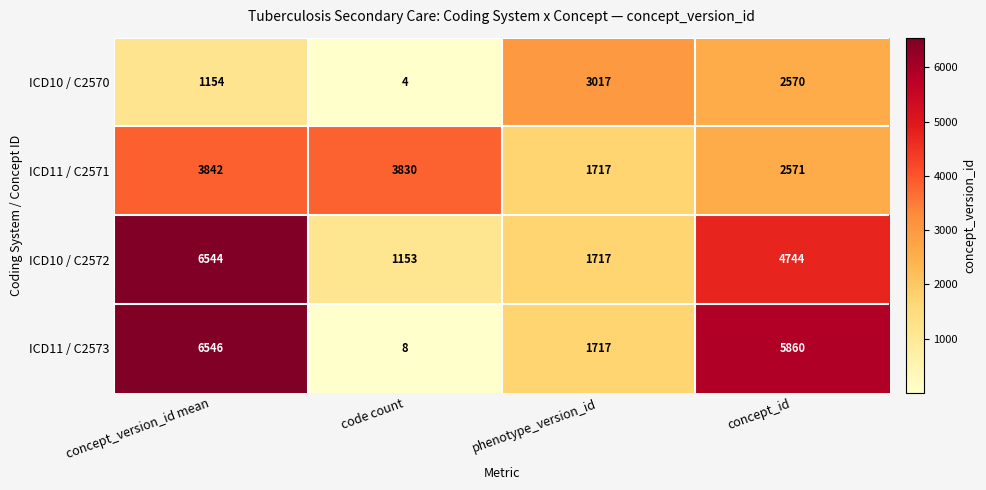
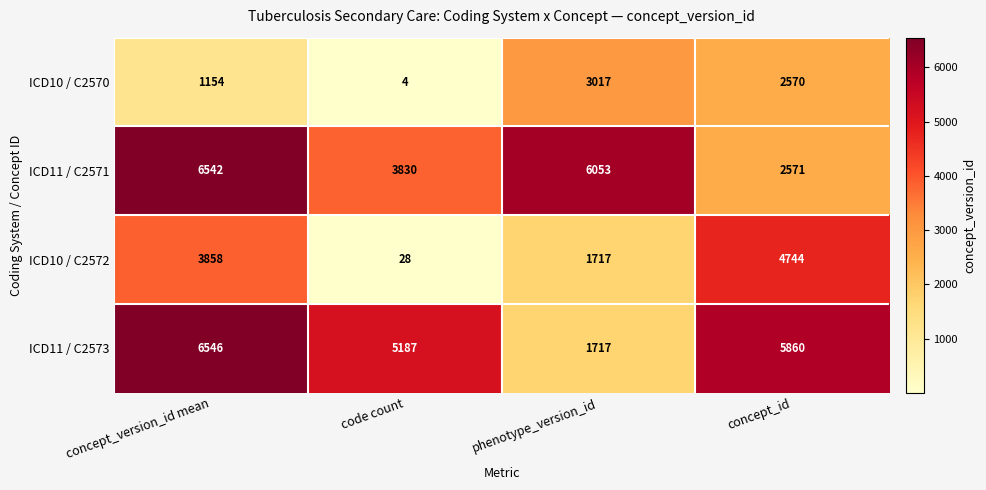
  {
    "ICD10 / C2570": {
      "concept_version_id mean": 1154,
      "code count": 4,
      "phenotype_version_id": 3017,
      "concept_id": 2570
    },
    "ICD11 / C2571": {
-     "concept_version_id mean": 3842,
+     "concept_version_id mean": 6542,
      "code count": 3830,
-     "phenotype_version_id": 1717,
+     "phenotype_version_id": 6053,
      "concept_id": 2571
    },
    "ICD10 / C2572": {
-     "concept_version_id mean": 6544,
-     "code count": 1153,
+     "concept_version_id mean": 3858,
+     "code count": 28,
      "phenotype_version_id": 1717,
      "concept_id": 4744
    },
    "ICD11 / C2573": {
      "concept_version_id mean": 6546,
-     "code count": 8,
+     "code count": 5187,
      "phenotype_version_id": 1717,
      "concept_id": 5860
    }
  }
